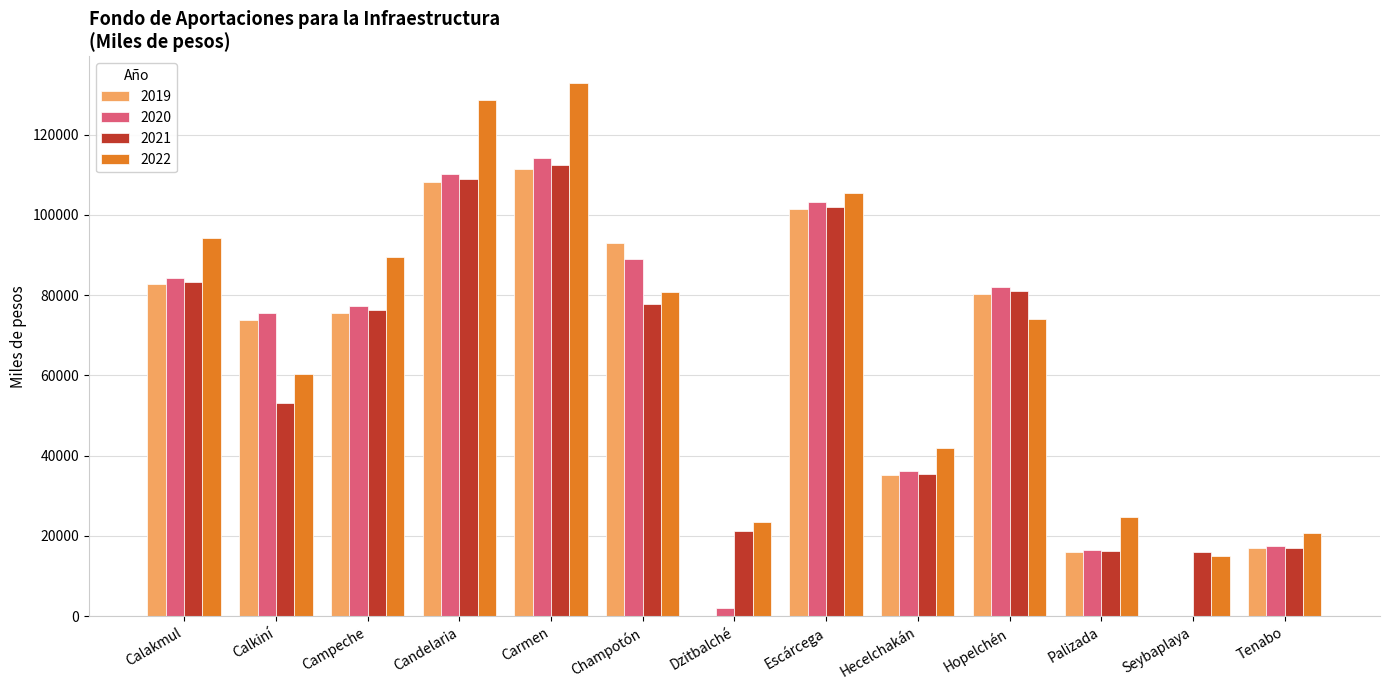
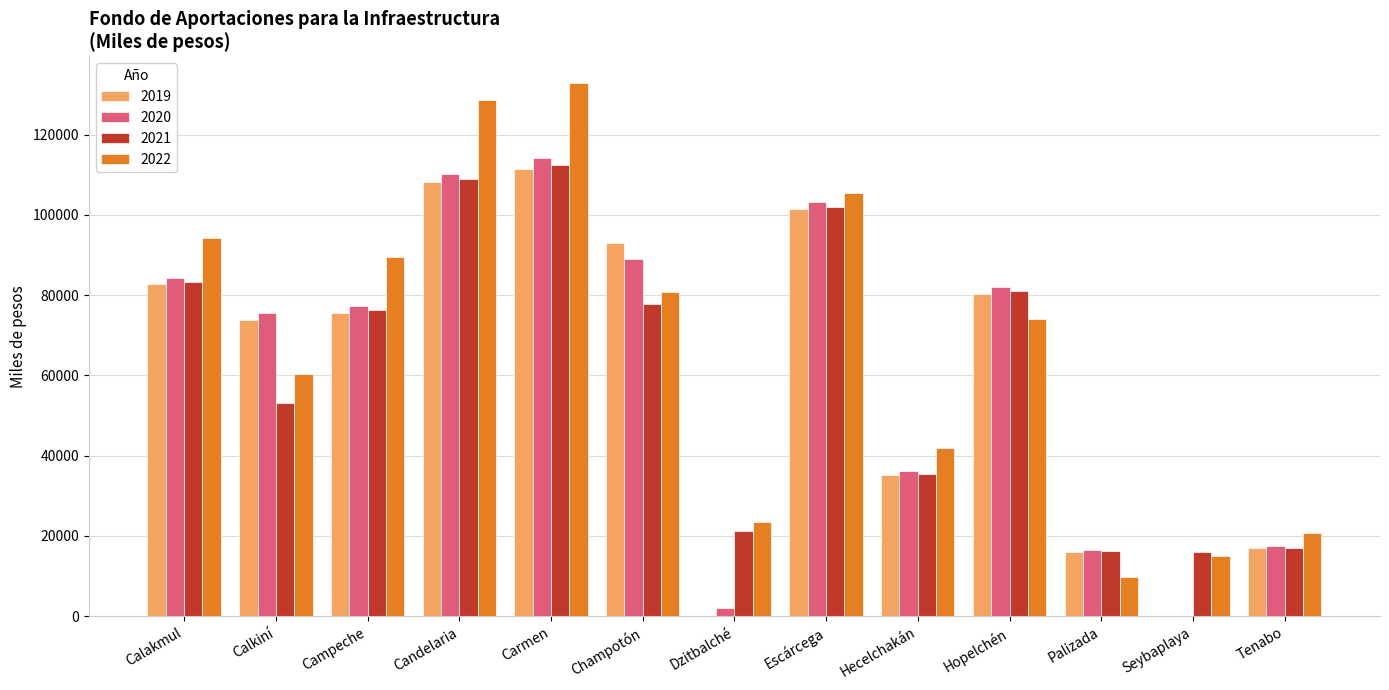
  {
    "2019": {
      "Calakmul": 83000,
      "Calkiní": 74000,
      "Campeche": 76000,
      "Candelaria": 108000,
      "Carmen": 112000,
      "Champotón": 93000,
      "Dzitbalché": 0,
      "Escárcega": 101000,
      "Hecelchakán": 35000,
      "Hopelchén": 80000,
      "Palizada": 16000,
      "Seybaplaya": 0,
      "Tenabo": 17000
    },
    "2020": {
      "Calakmul": 84000,
      "Calkiní": 76000,
      "Campeche": 77000,
      "Candelaria": 110000,
      "Carmen": 114000,
      "Champotón": 89000,
      "Dzitbalché": 2000,
      "Escárcega": 103000,
      "Hecelchakán": 36000,
      "Hopelchén": 82000,
      "Palizada": 16000,
      "Seybaplaya": 0,
      "Tenabo": 17000
    },
    "2021": {
      "Calakmul": 83000,
      "Calkiní": 53000,
      "Campeche": 76000,
      "Candelaria": 109000,
      "Carmen": 112000,
      "Champotón": 78000,
      "Dzitbalché": 21000,
      "Escárcega": 102000,
      "Hecelchakán": 35000,
      "Hopelchén": 81000,
      "Palizada": 16000,
      "Seybaplaya": 16000,
      "Tenabo": 17000
    },
    "2022": {
      "Calakmul": 94000,
      "Calkiní": 60000,
      "Campeche": 90000,
      "Candelaria": 129000,
      "Carmen": 133000,
      "Champotón": 81000,
      "Dzitbalché": 23000,
      "Escárcega": 106000,
      "Hecelchakán": 42000,
      "Hopelchén": 74000,
-     "Palizada": 25000,
+     "Palizada": 10000,
      "Seybaplaya": 15000,
      "Tenabo": 21000
    }
  }
